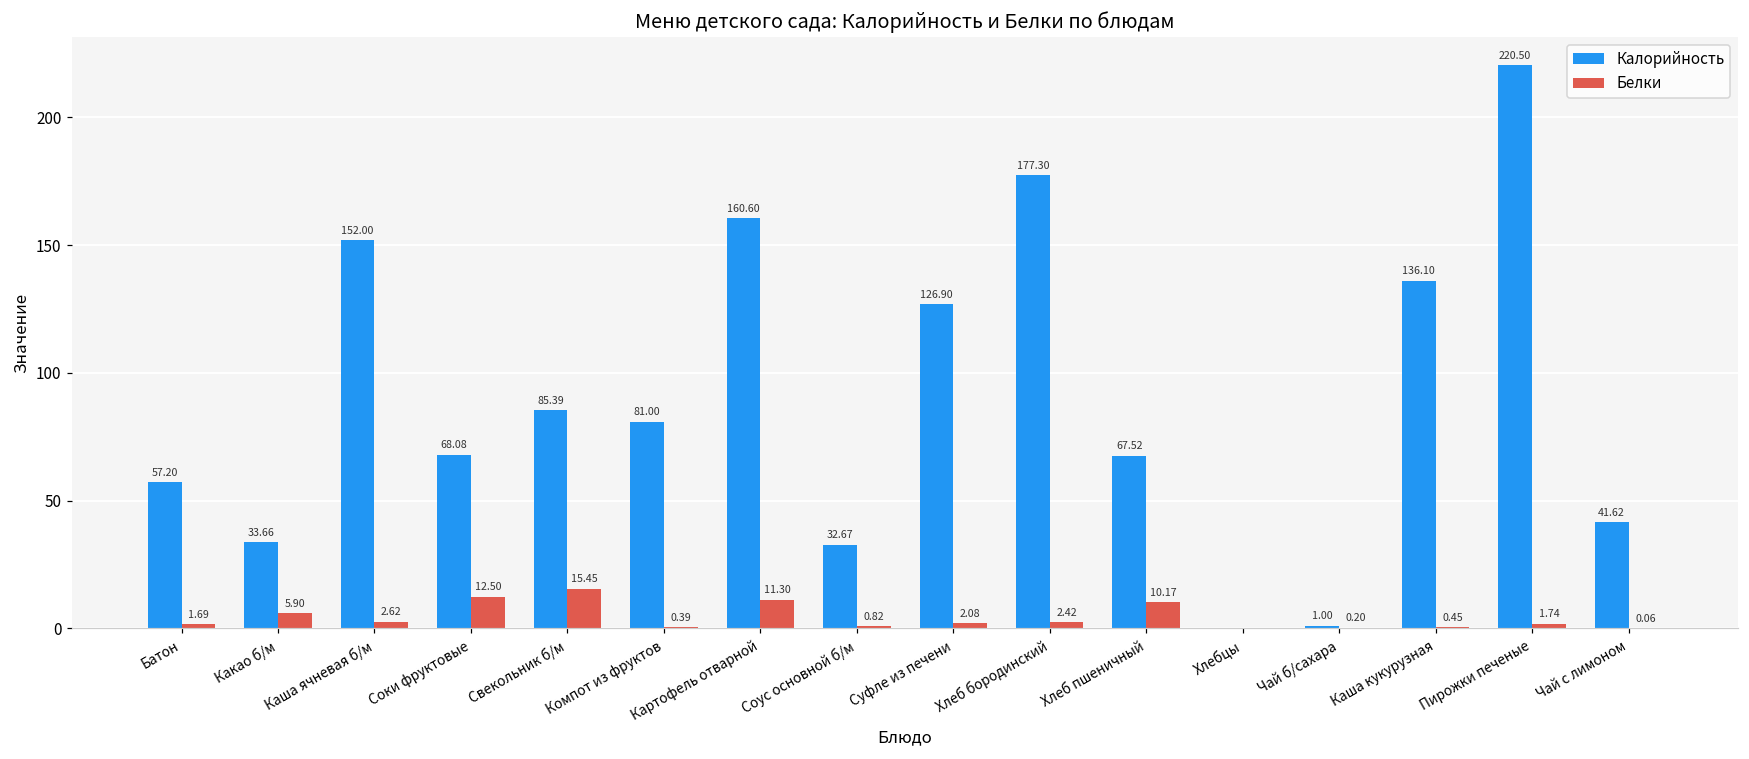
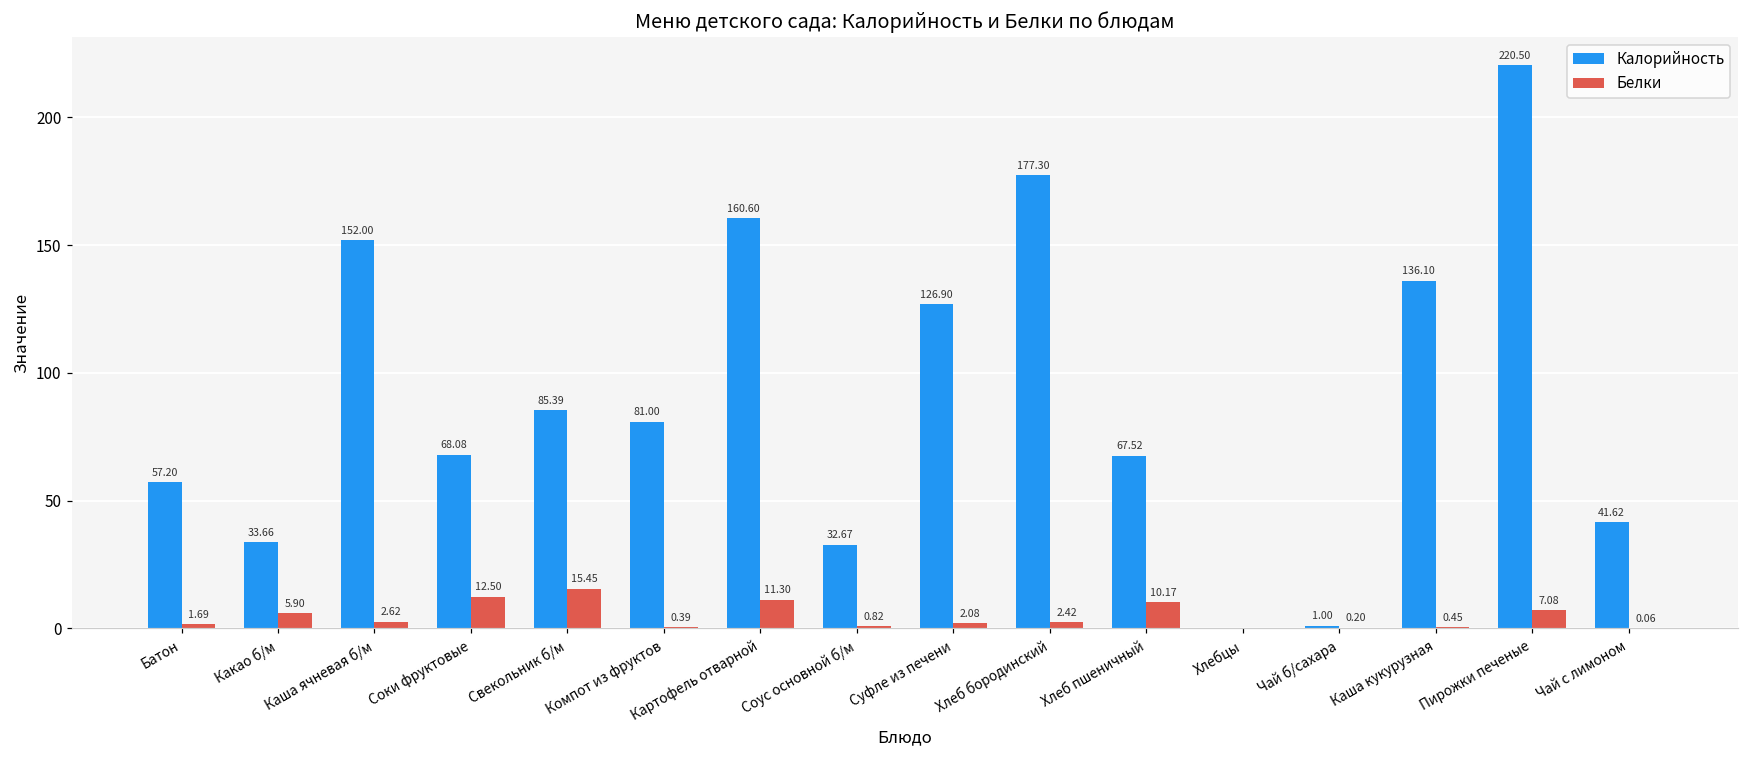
  {
    "Калорийность": {
      "Батон": 57.20,
      "Какао б/м": 33.66,
      "Каша ячневая б/м": 152.00,
      "Соки фруктовые": 68.08,
      "Свекольник б/м": 85.39,
      "Компот из фруктов": 81.00,
      "Картофель отварной": 160.60,
      "Соус основной б/м": 32.67,
      "Суфле из печени": 126.90,
      "Хлеб бородинский": 177.30,
      "Хлеб пшеничный": 67.52,
      "Чай б/сахара": 1.00,
      "Каша кукурузная": 136.10,
      "Пирожки печеные": 220.50,
      "Чай с лимоном": 41.62
    },
    "Белки": {
      "Батон": 1.69,
      "Какао б/м": 5.90,
      "Каша ячневая б/м": 2.62,
      "Соки фруктовые": 12.50,
      "Свекольник б/м": 15.45,
      "Компот из фруктов": 0.39,
      "Картофель отварной": 11.30,
      "Соус основной б/м": 0.82,
      "Суфле из печени": 2.08,
      "Хлеб бородинский": 2.42,
      "Хлеб пшеничный": 10.17,
      "Чай б/сахара": 0.20,
      "Каша кукурузная": 0.45,
-     "Пирожки печеные": 1.74,
+     "Пирожки печеные": 7.08,
      "Чай с лимоном": 0.06
    }
  }
